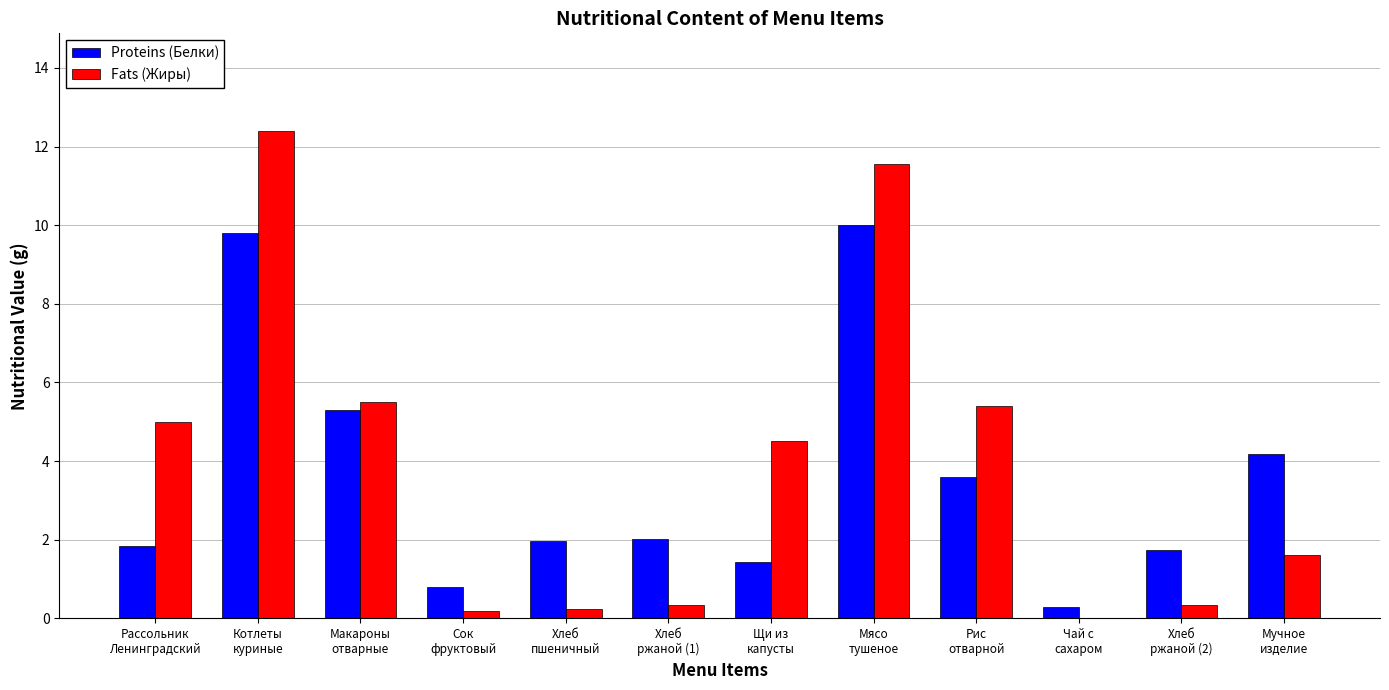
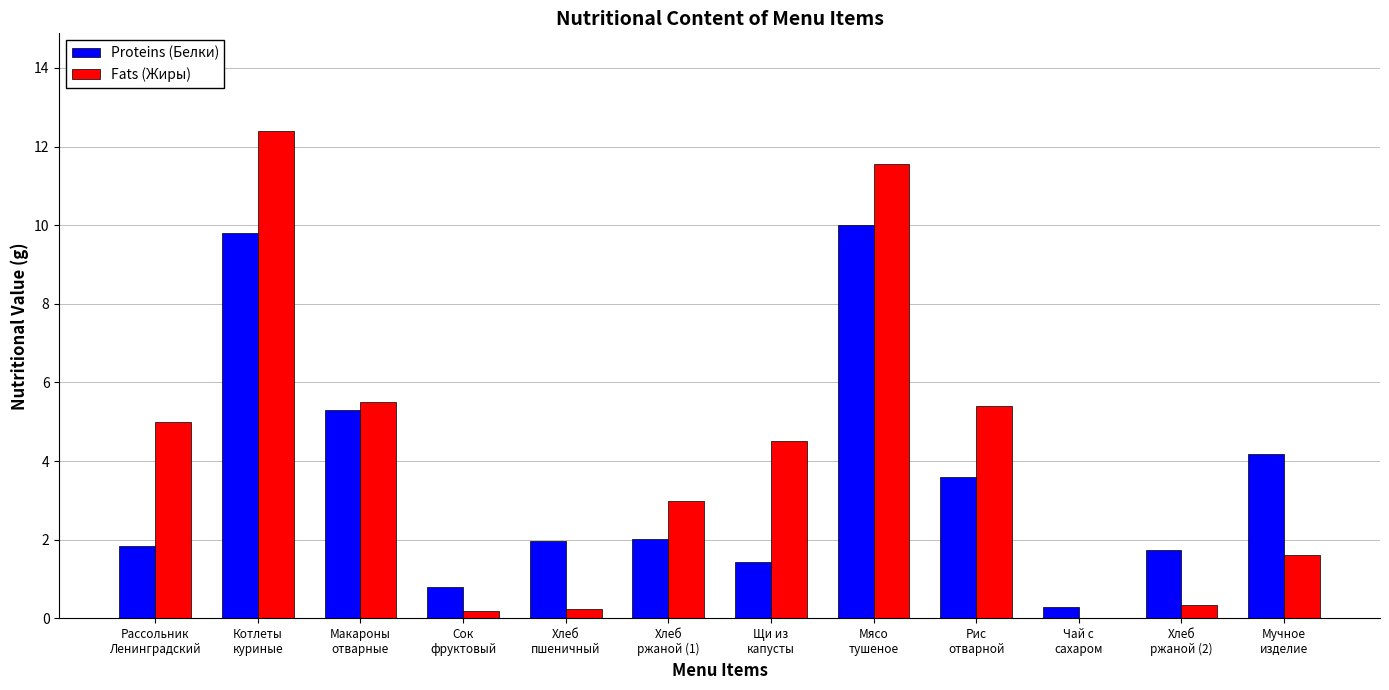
  {
    "Proteins (Белки)": {
      "Рассольник Ленинградский": 1.8,
      "Котлеты куриные": 9.8,
      "Макароны отварные": 5.3,
      "Сок фруктовый": 0.8,
      "Хлеб пшеничный": 2.0,
      "Хлеб ржаной (1)": 2.0,
      "Щи из капусты": 1.4,
      "Мясо тушеное": 10.0,
      "Рис отварной": 3.6,
      "Чай с сахаром": 0.3,
      "Хлеб ржаной (2)": 1.8,
      "Мучное изделие": 4.2
    },
    "Fats (Жиры)": {
      "Рассольник Ленинградский": 5.0,
      "Котлеты куриные": 12.4,
      "Макароны отварные": 5.5,
      "Сок фруктовый": 0.2,
      "Хлеб пшеничный": 0.3,
-     "Хлеб ржаной (1)": 0.4,
+     "Хлеб ржаной (1)": 3.0,
      "Щи из капусты": 4.5,
      "Мясо тушеное": 11.6,
      "Рис отварной": 5.4,
      "Чай с сахаром": 0.0,
      "Хлеб ржаной (2)": 0.4,
      "Мучное изделие": 1.6
    }
  }
